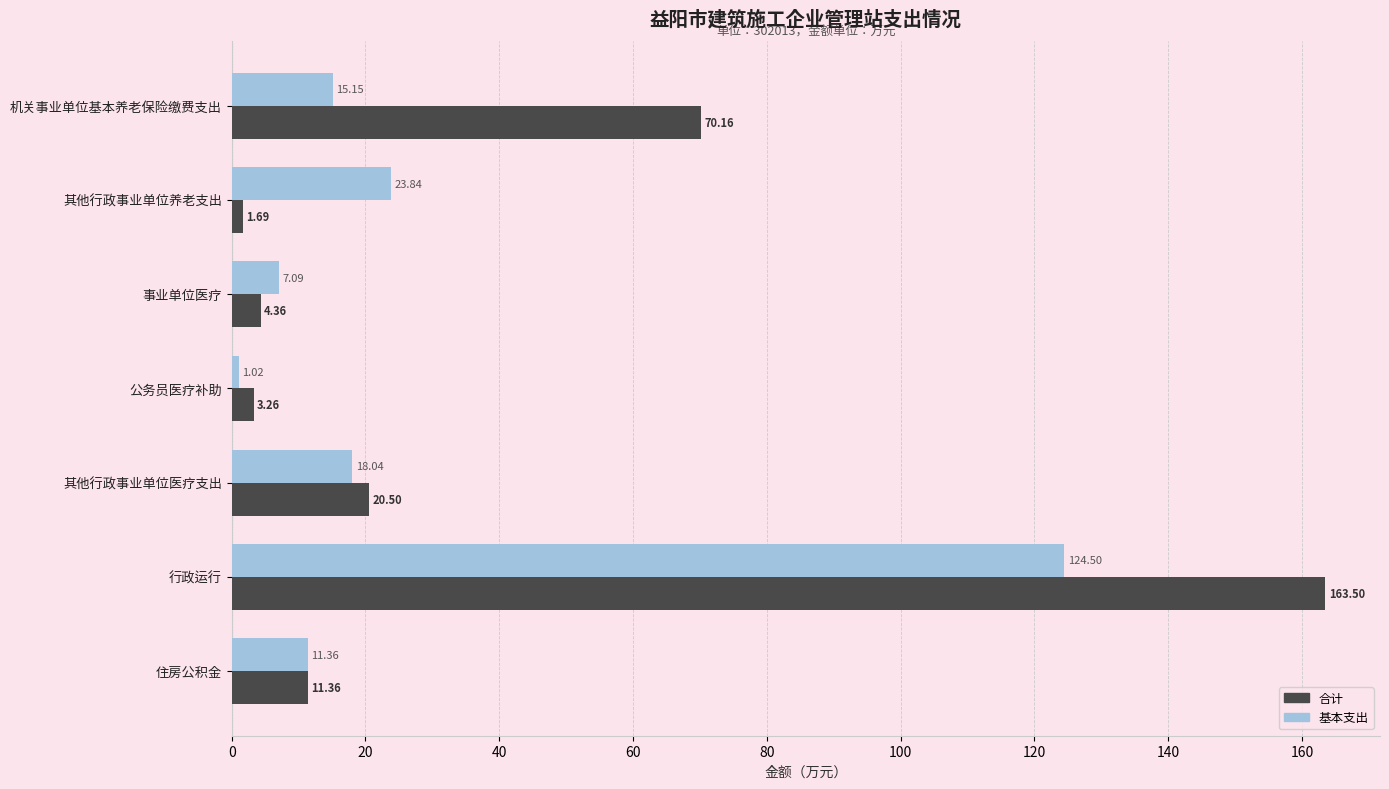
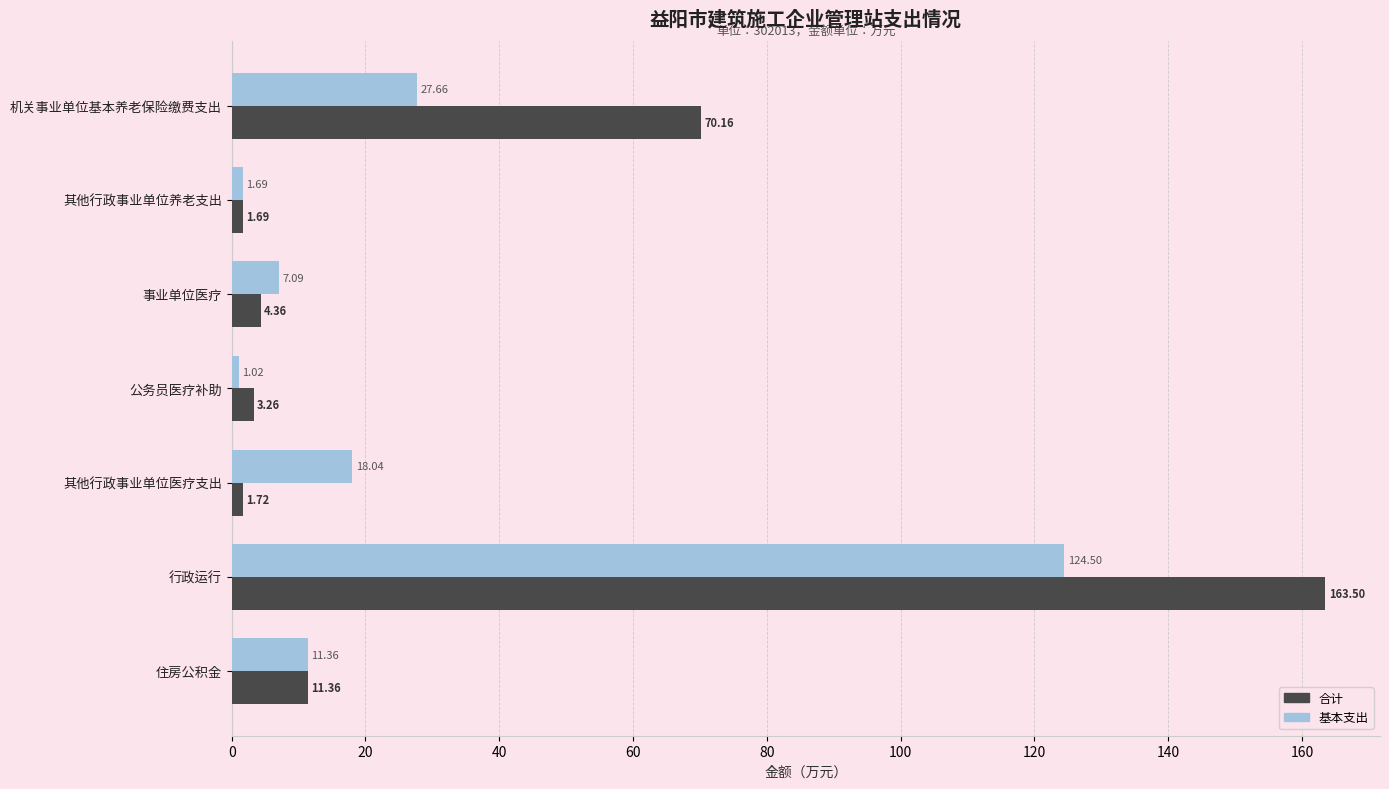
  {
    "合计": {
      "机关事业单位基本养老保险缴费支出": 70.16,
      "其他行政事业单位养老支出": 1.69,
      "事业单位医疗": 4.36,
      "公务员医疗补助": 3.26,
-     "其他行政事业单位医疗支出": 20.50,
+     "其他行政事业单位医疗支出": 1.72,
      "行政运行": 163.50,
      "住房公积金": 11.36
    },
    "基本支出": {
-     "机关事业单位基本养老保险缴费支出": 15.15,
-     "其他行政事业单位养老支出": 23.84,
+     "机关事业单位基本养老保险缴费支出": 27.66,
+     "其他行政事业单位养老支出": 1.69,
      "事业单位医疗": 7.09,
      "公务员医疗补助": 1.02,
      "其他行政事业单位医疗支出": 18.04,
      "行政运行": 124.50,
      "住房公积金": 11.36
    }
  }
